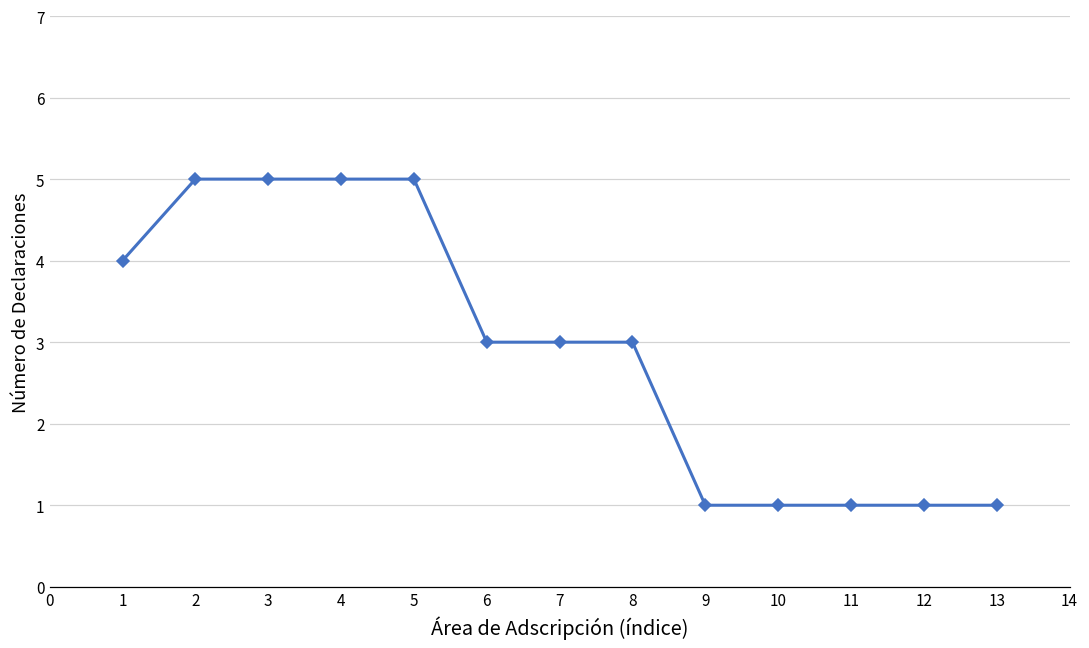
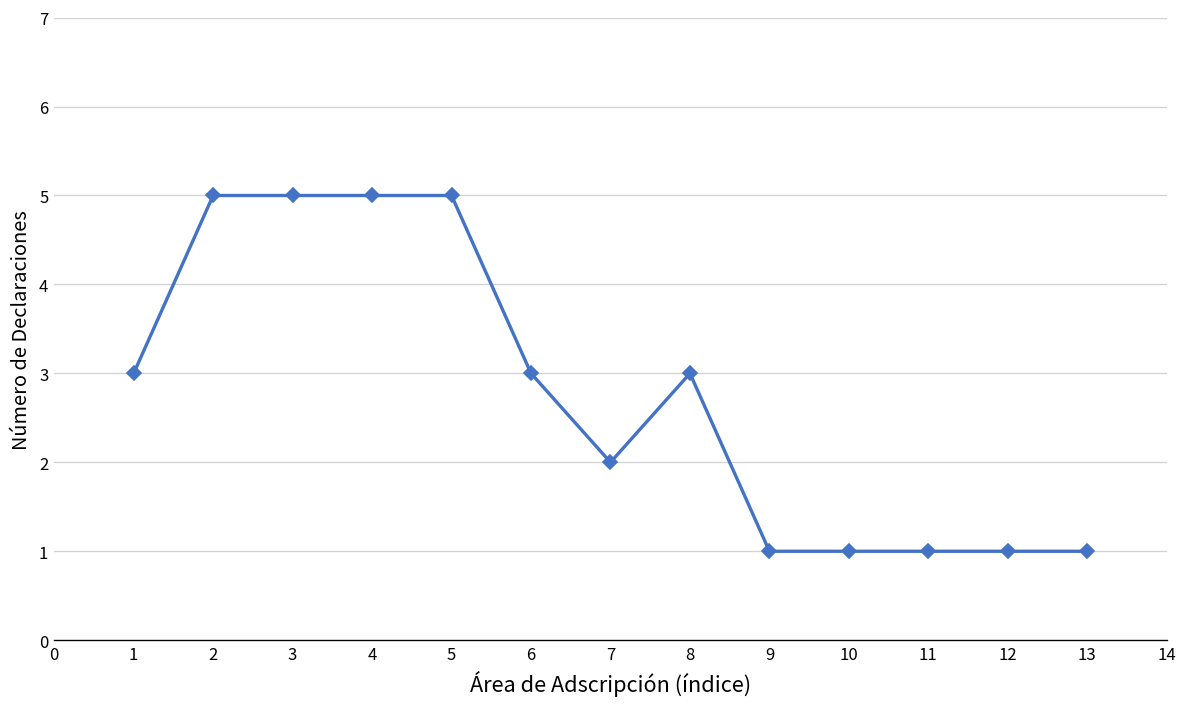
  {
-   "1": 4,
+   "1": 3,
    "2": 5,
    "3": 5,
    "4": 5,
    "5": 5,
    "6": 3,
-   "7": 3,
+   "7": 2,
    "8": 3,
    "9": 1,
    "10": 1,
    "11": 1,
    "12": 1,
    "13": 1
  }
